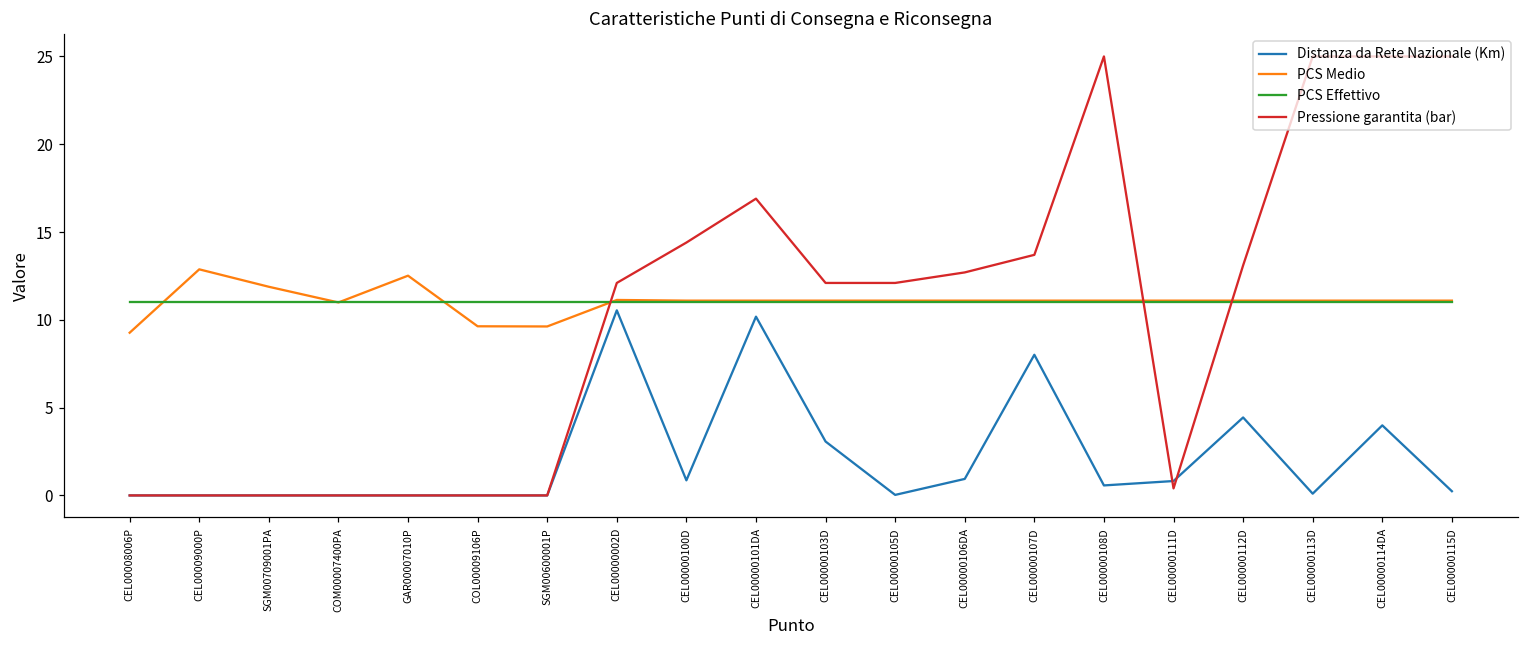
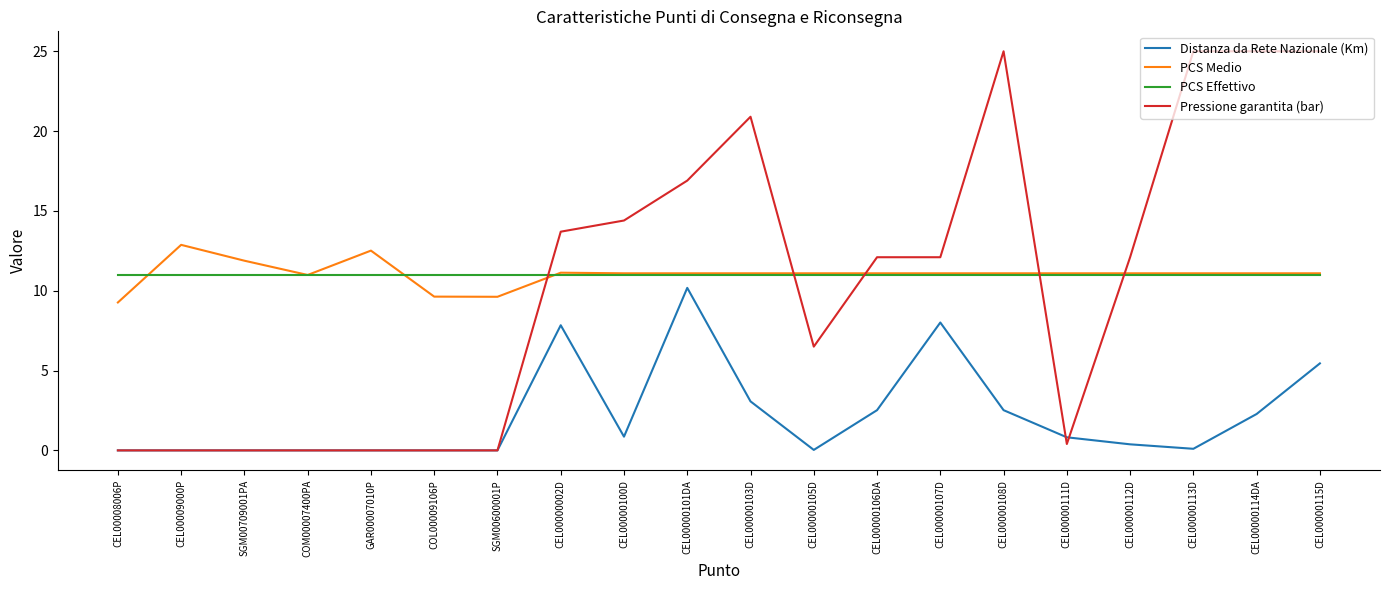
  {
    "Distanza da Rete Nazionale (Km)": {
-     "CEL00000002D": 10.5,
+     "CEL00000002D": 7.8,
      "CEL00000100D": 0.9,
      "CEL00000101DA": 10.2,
      "CEL00000103D": 3.1,
      "CEL00000105D": 0.0,
-     "CEL00000106DA": 0.9,
+     "CEL00000106DA": 2.5,
      "CEL00000107D": 8.0,
-     "CEL00000108D": 0.6,
+     "CEL00000108D": 2.5,
      "CEL00000111D": 0.8,
-     "CEL00000112D": 4.4,
+     "CEL00000112D": 0.4,
      "CEL00000113D": 0.1,
-     "CEL00000114DA": 4.0,
-     "CEL00000115D": 0.2
+     "CEL00000114DA": 2.3,
+     "CEL00000115D": 5.5
    },
    "PCS Medio": {
      "CEL00008006P": 9.3,
      "CEL00009000P": 12.9,
      "SGM00709001PA": 11.9,
      "GAR00007010P": 12.5,
      "COL00009106P": 9.6,
      "SGM00600001P": 9.6
    },
    "PCS Effettivo": {
      "CEL00008006P": 11.0,
      "CEL00009000P": 11.0,
      "SGM00709001PA": 11.0,
      "GAR00007010P": 11.0,
      "COL00009106P": 11.0,
      "SGM00600001P": 11.0
    },
    "Pressione garantita (bar)": {
-     "CEL00000002D": 12.1,
+     "CEL00000002D": 13.7,
      "CEL00000100D": 14.4,
      "CEL00000101DA": 16.9,
-     "CEL00000103D": 12.1,
-     "CEL00000105D": 12.1,
-     "CEL00000106DA": 12.7,
-     "CEL00000107D": 13.7,
+     "CEL00000103D": 20.9,
+     "CEL00000105D": 6.5,
+     "CEL00000106DA": 12.1,
+     "CEL00000107D": 12.1,
      "CEL00000108D": 25.0,
      "CEL00000111D": 0.4,
-     "CEL00000112D": 13.1
+     "CEL00000112D": 12.1
    }
  }
